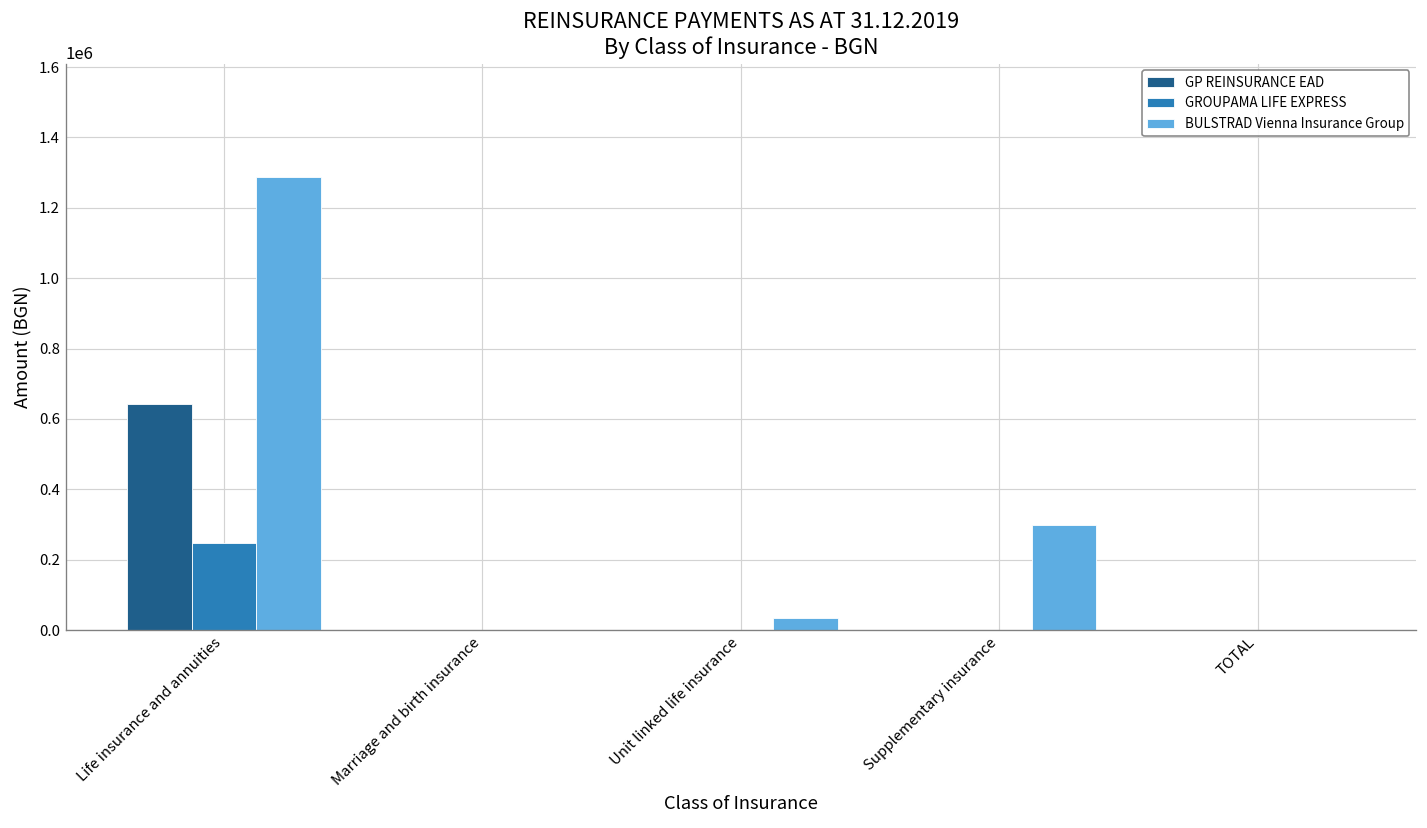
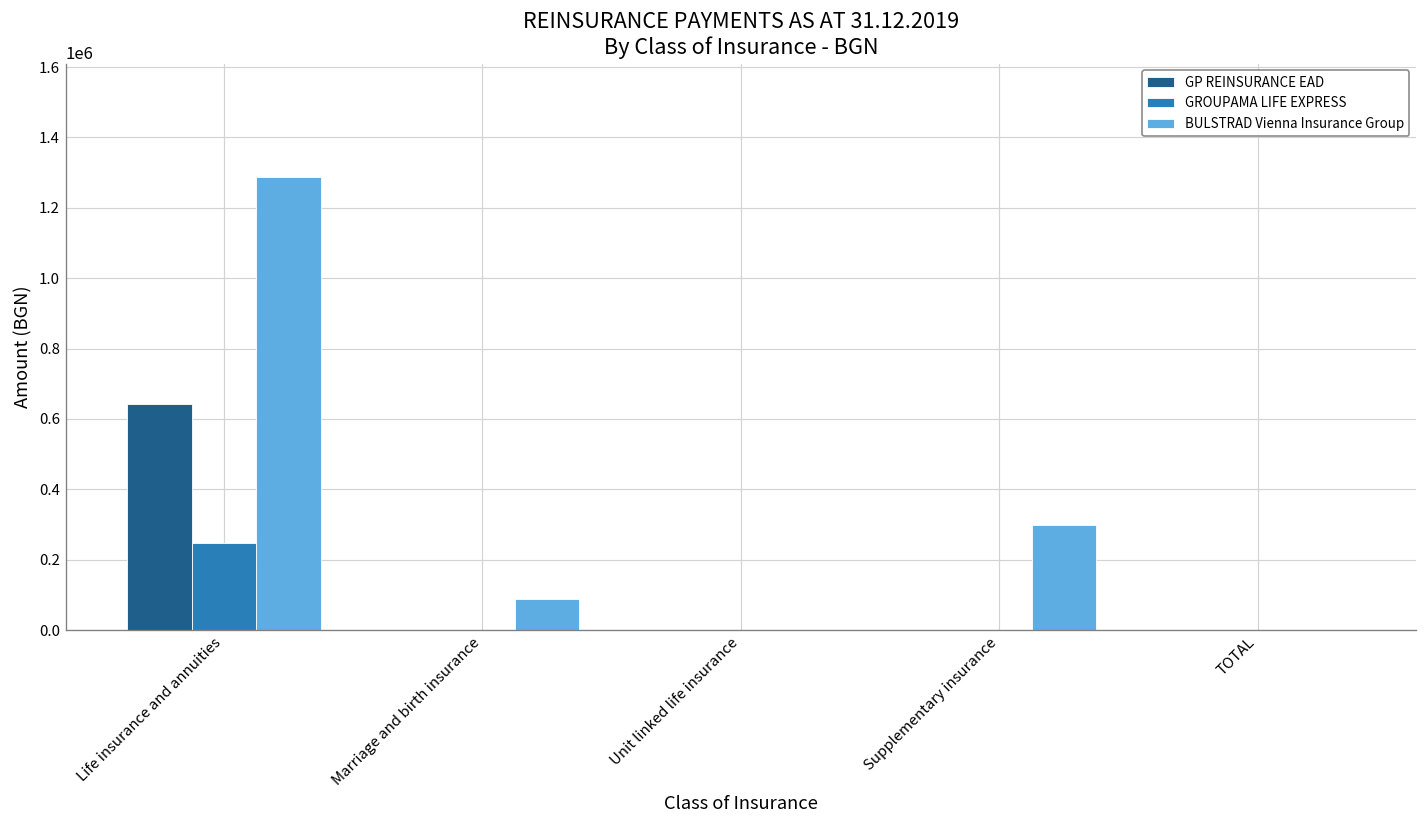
  {
    "BULSTRAD Vienna Insurance Group": {
      "Life insurance and annuities": 1290000,
-     "Marriage and birth insurance": 0,
-     "Unit linked life insurance": 30000,
+     "Marriage and birth insurance": 90000,
+     "Unit linked life insurance": 0,
      "Supplementary insurance": 300000,
      "TOTAL": 0
    }
  }
